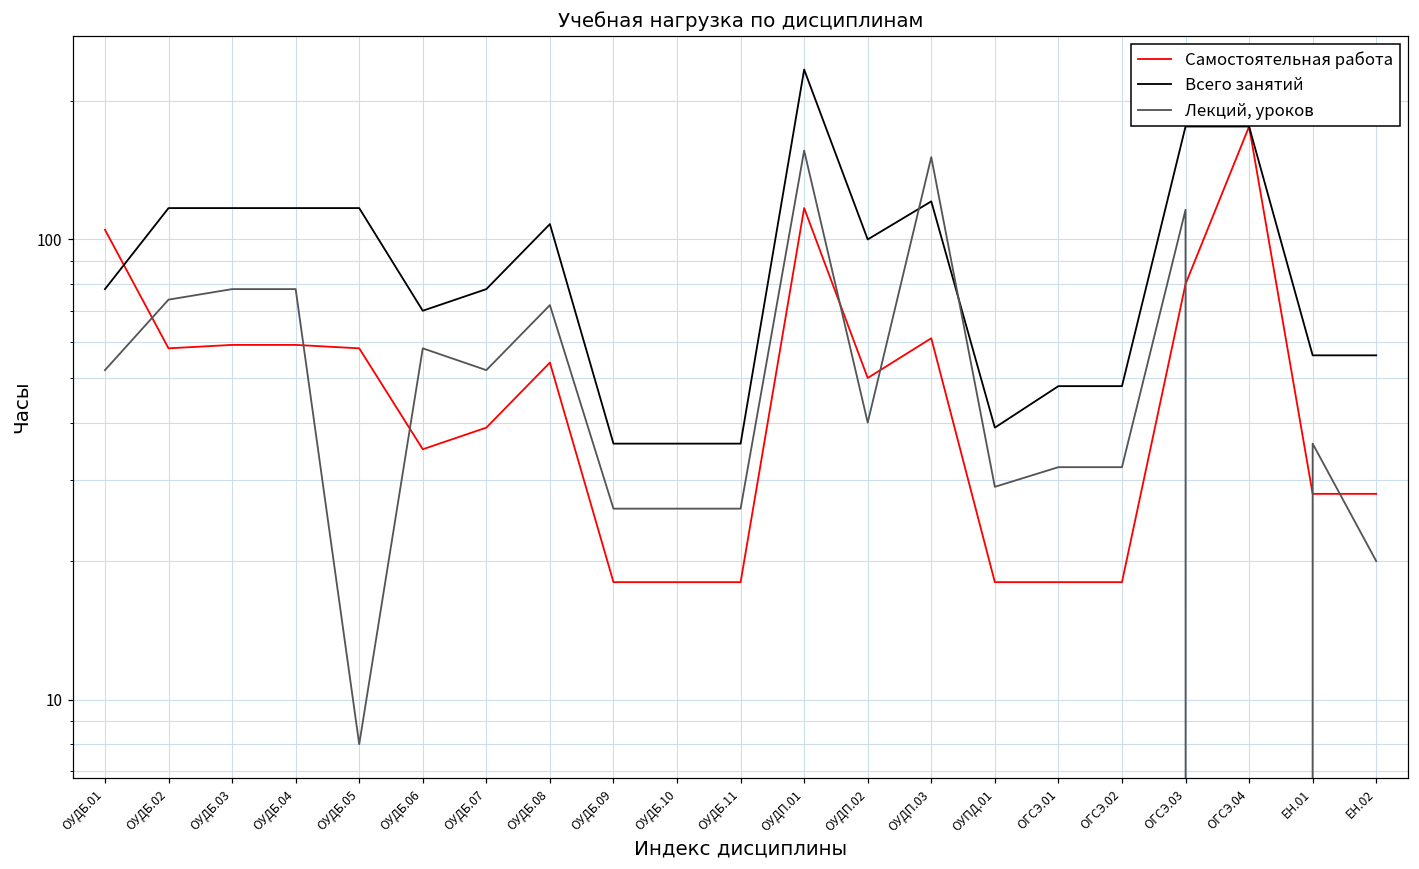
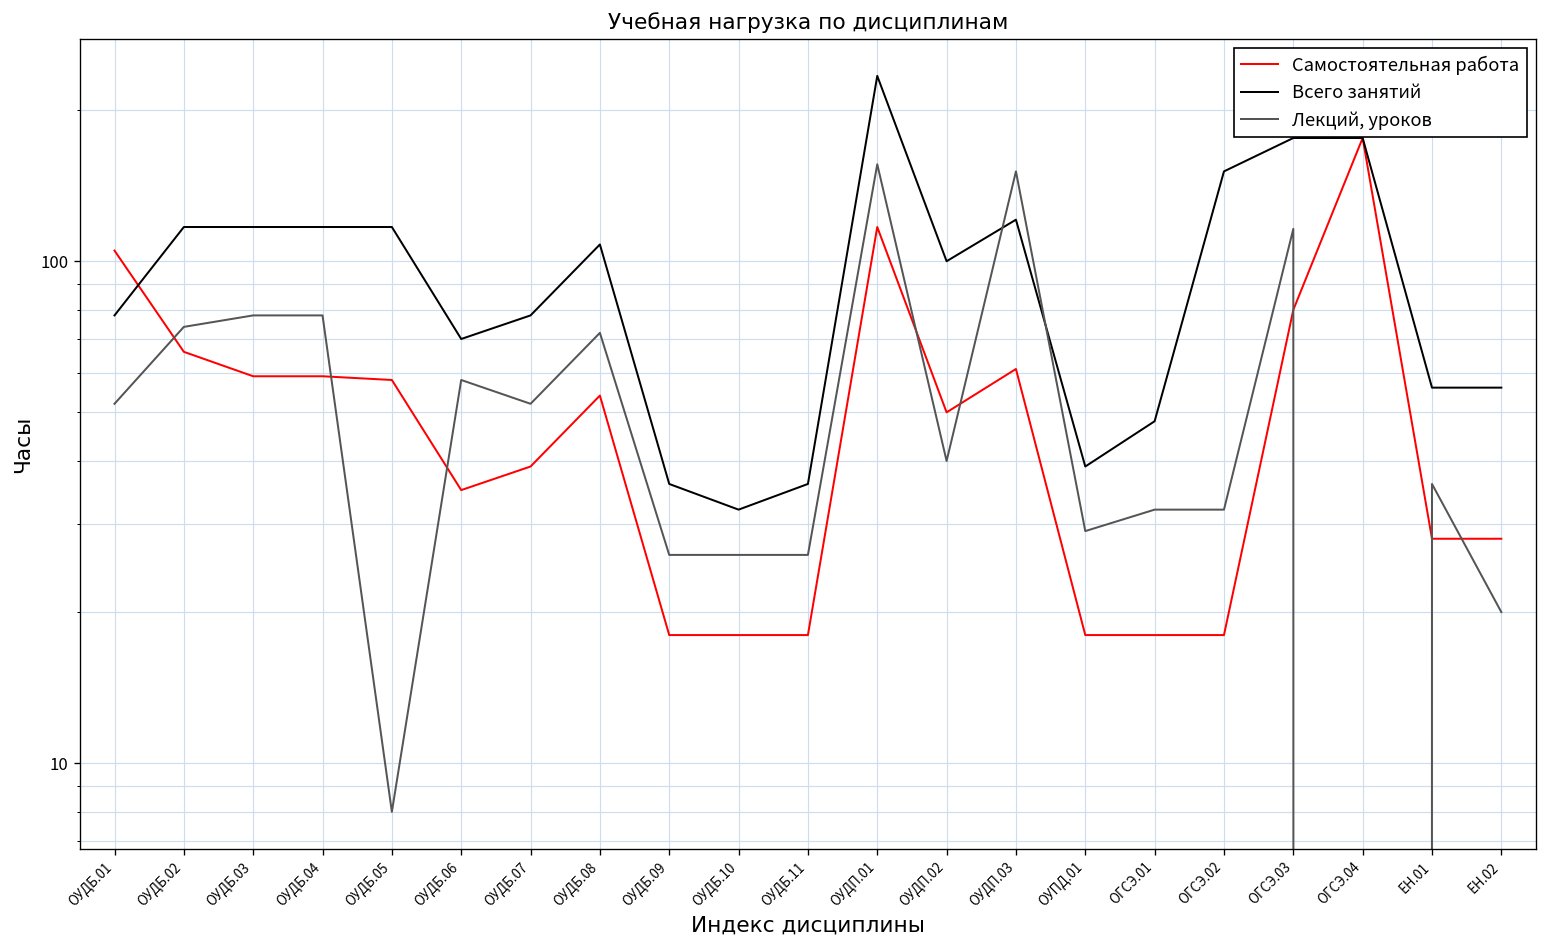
  {
    "Самостоятельная работа": {
      "ОУДБ.01": 105,
-     "ОУДБ.02": 58,
+     "ОУДБ.02": 66,
      "ОУДБ.03": 59,
      "ОУДБ.04": 59,
      "ОУДБ.05": 58,
      "ОУДБ.06": 35,
      "ОУДБ.07": 39,
      "ОУДБ.08": 54,
      "ОУДБ.09": 18,
      "ОУДБ.10": 18,
      "ОУДБ.11": 18,
      "ОУДП.01": 117,
      "ОУДП.02": 50,
      "ОУДП.03": 61,
      "ОУПД.01": 18,
      "ОГСЭ.01": 18,
      "ОГСЭ.02": 18,
      "ОГСЭ.03": 80,
      "ЕН.01": 28,
      "ЕН.02": 28
    },
    "Всего занятий": {
      "ОУДБ.01": 78,
      "ОУДБ.02": 117,
      "ОУДБ.03": 117,
      "ОУДБ.04": 117,
      "ОУДБ.05": 117,
      "ОУДБ.06": 70,
      "ОУДБ.07": 78,
      "ОУДБ.08": 108,
      "ОУДБ.09": 36,
-     "ОУДБ.10": 36,
+     "ОУДБ.10": 32,
      "ОУДБ.11": 36,
      "ОУДП.01": 230,
      "ОУДП.02": 100,
      "ОУДП.03": 121,
      "ОУПД.01": 39,
      "ОГСЭ.01": 48,
-     "ОГСЭ.02": 48,
+     "ОГСЭ.02": 151,
      "ЕН.01": 56,
      "ЕН.02": 56
    },
    "Лекций, уроков": {
      "ОУДБ.01": 52,
      "ОУДБ.02": 74,
      "ОУДБ.03": 78,
      "ОУДБ.04": 78,
      "ОУДБ.05": 8,
      "ОУДБ.06": 58,
      "ОУДБ.07": 52,
      "ОУДБ.08": 72,
      "ОУДБ.09": 26,
      "ОУДБ.10": 26,
      "ОУДБ.11": 26,
      "ОУДП.01": 156,
      "ОУДП.02": 40,
      "ОУДП.03": 151,
      "ОУПД.01": 29,
      "ОГСЭ.01": 32,
      "ОГСЭ.02": 32,
      "ОГСЭ.03": 116,
      "ЕН.01": 36,
      "ЕН.02": 20
    }
  }
